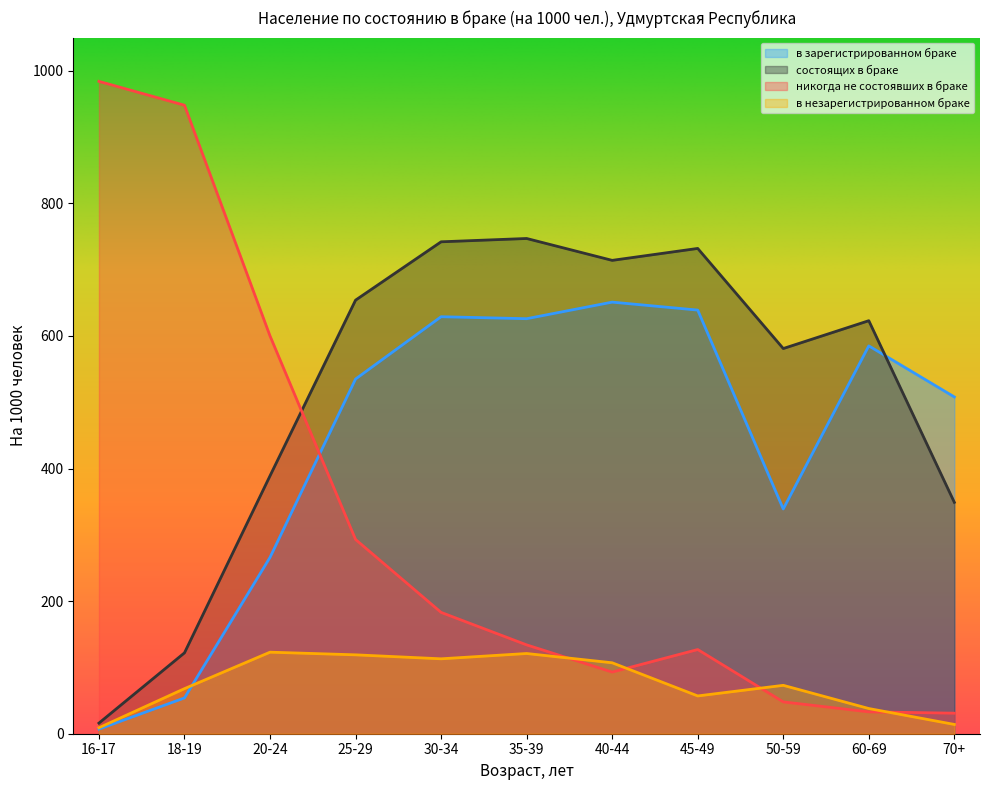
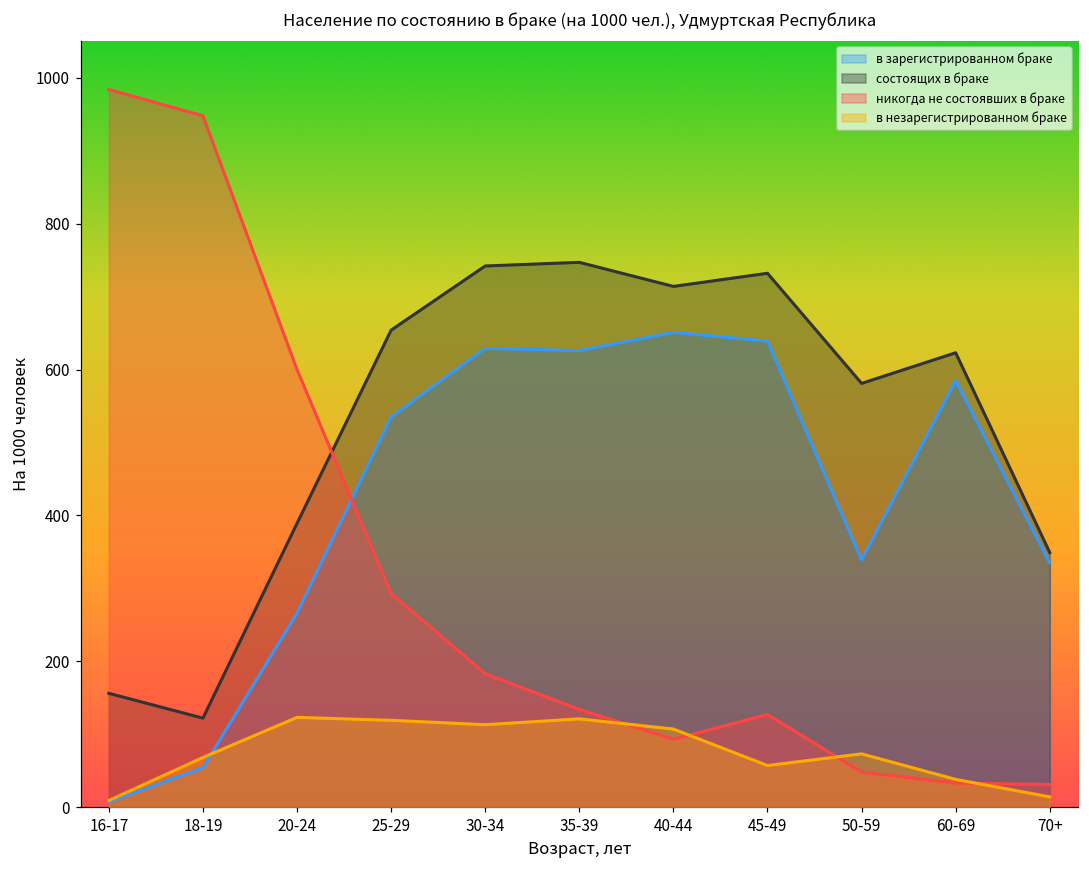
  {
    "в зарегистрированном браке": {
      "18-19": 50,
      "20-24": 270,
      "25-29": 540,
      "30-34": 630,
      "35-39": 630,
      "40-44": 650,
      "45-49": 640,
      "50-59": 340,
      "60-69": 590,
-     "70+": 510
+     "70+": 340
    },
    "состоящих в браке": {
-     "16-17": 20,
+     "16-17": 160,
      "18-19": 120,
      "20-24": 390,
      "25-29": 650,
      "30-34": 740,
      "35-39": 750,
      "40-44": 710,
      "45-49": 730,
      "50-59": 580,
      "60-69": 620,
      "70+": 350
    },
    "никогда не состоявших в браке": {
      "16-17": 980,
      "18-19": 950,
      "20-24": 600,
      "25-29": 290,
      "30-34": 180,
      "35-39": 130,
      "40-44": 90,
      "45-49": 130,
      "50-59": 50,
      "60-69": 30,
      "70+": 30
    },
    "в незарегистрированном браке": {
      "18-19": 70,
      "20-24": 120,
      "25-29": 120,
      "30-34": 110,
      "35-39": 120,
      "40-44": 110,
      "45-49": 60,
      "50-59": 70,
      "60-69": 40,
      "70+": 10
    }
  }
